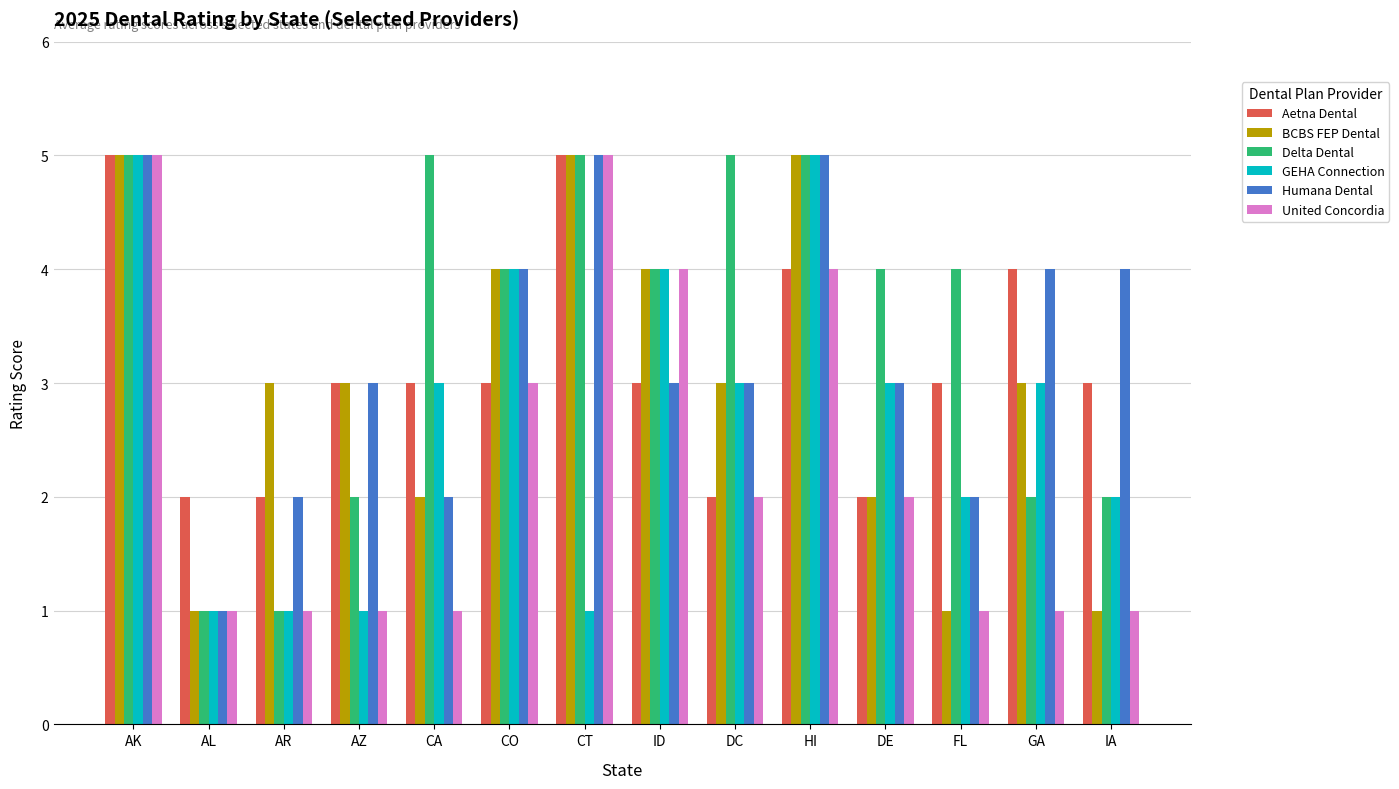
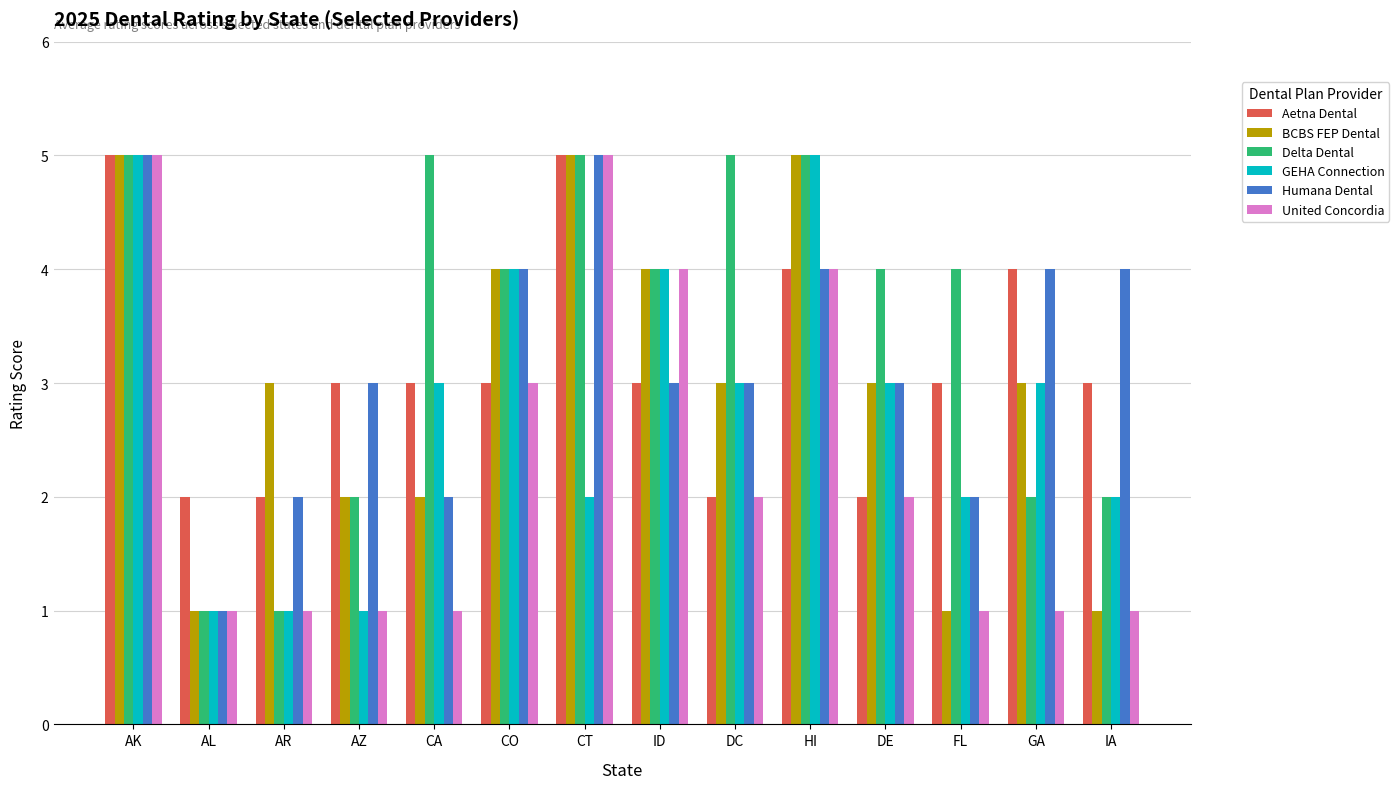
  {
    "Aetna Dental": {
      "AK": 5,
      "AL": 2,
      "AR": 2,
      "AZ": 3,
      "CA": 3,
      "CO": 3,
      "CT": 5,
      "ID": 3,
      "DC": 2,
      "HI": 4,
      "DE": 2,
      "FL": 3,
      "GA": 4,
      "IA": 3
    },
    "BCBS FEP Dental": {
      "AK": 5,
      "AL": 1,
      "AR": 3,
-     "AZ": 3,
+     "AZ": 2,
      "CA": 2,
      "CO": 4,
      "CT": 5,
      "ID": 4,
      "DC": 3,
      "HI": 5,
-     "DE": 2,
+     "DE": 3,
      "FL": 1,
      "GA": 3,
      "IA": 1
    },
    "Delta Dental": {
      "AK": 5,
      "AL": 1,
      "AR": 1,
      "AZ": 2,
      "CA": 5,
      "CO": 4,
      "CT": 5,
      "ID": 4,
      "DC": 5,
      "HI": 5,
      "DE": 4,
      "FL": 4,
      "GA": 2,
      "IA": 2
    },
    "GEHA Connection": {
      "AK": 5,
      "AL": 1,
      "AR": 1,
      "AZ": 1,
      "CA": 3,
      "CO": 4,
-     "CT": 1,
+     "CT": 2,
      "ID": 4,
      "DC": 3,
      "HI": 5,
      "DE": 3,
      "FL": 2,
      "GA": 3,
      "IA": 2
    },
    "Humana Dental": {
      "AK": 5,
      "AL": 1,
      "AR": 2,
      "AZ": 3,
      "CA": 2,
      "CO": 4,
      "CT": 5,
      "ID": 3,
      "DC": 3,
-     "HI": 5,
+     "HI": 4,
      "DE": 3,
      "FL": 2,
      "GA": 4,
      "IA": 4
    },
    "United Concordia": {
      "AK": 5,
      "AL": 1,
      "AR": 1,
      "AZ": 1,
      "CA": 1,
      "CO": 3,
      "CT": 5,
      "ID": 4,
      "DC": 2,
      "HI": 4,
      "DE": 2,
      "FL": 1,
      "GA": 1,
      "IA": 1
    }
  }
